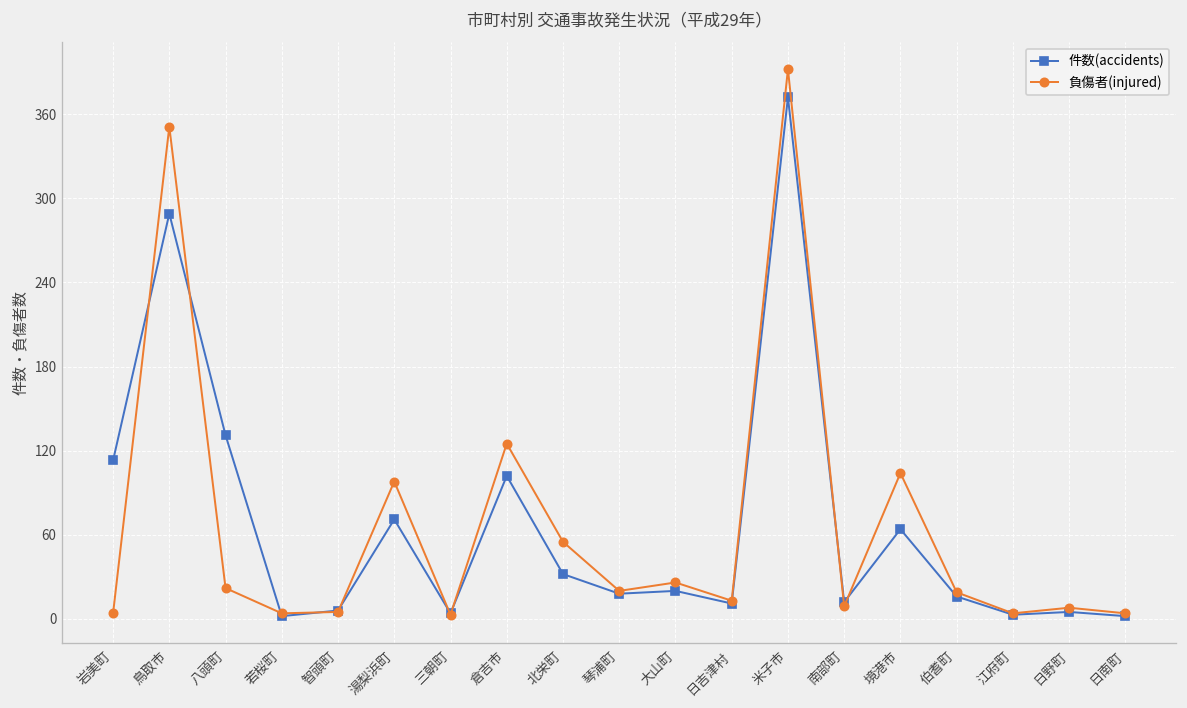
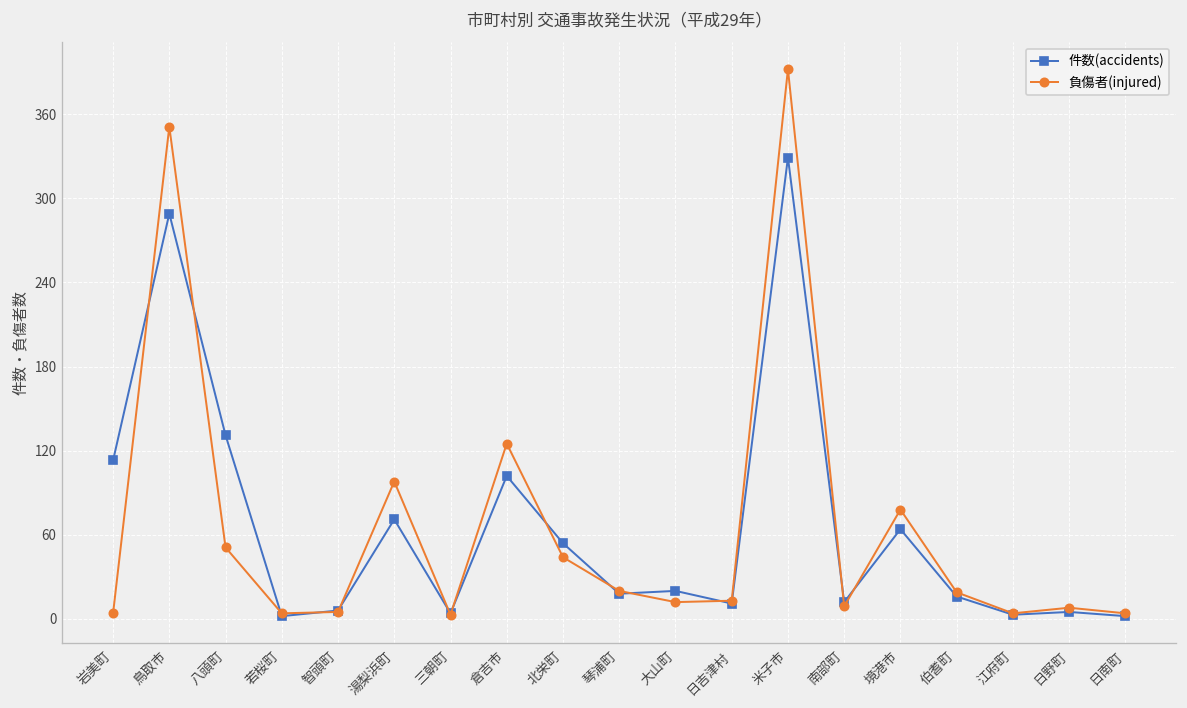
  {
    "件数(accidents)": {
      "岩美町": 113,
      "鳥取市": 289,
      "八頭町": 131,
      "湯梨浜町": 71,
      "倉吉市": 102,
-     "北栄町": 32,
+     "北栄町": 54,
      "大山町": 20,
-     "米子市": 372,
+     "米子市": 329,
      "南部町": 12,
      "境港市": 64,
      "伯耆町": 16,
      "日野町": 5
    },
    "負傷者(injured)": {
      "岩美町": 4,
      "鳥取市": 351,
-     "八頭町": 22,
+     "八頭町": 51,
      "湯梨浜町": 98,
      "倉吉市": 125,
-     "北栄町": 55,
-     "大山町": 26,
+     "北栄町": 44,
+     "大山町": 12,
      "米子市": 392,
      "南部町": 9,
-     "境港市": 104,
+     "境港市": 78,
      "伯耆町": 19,
      "日野町": 8
    }
  }
